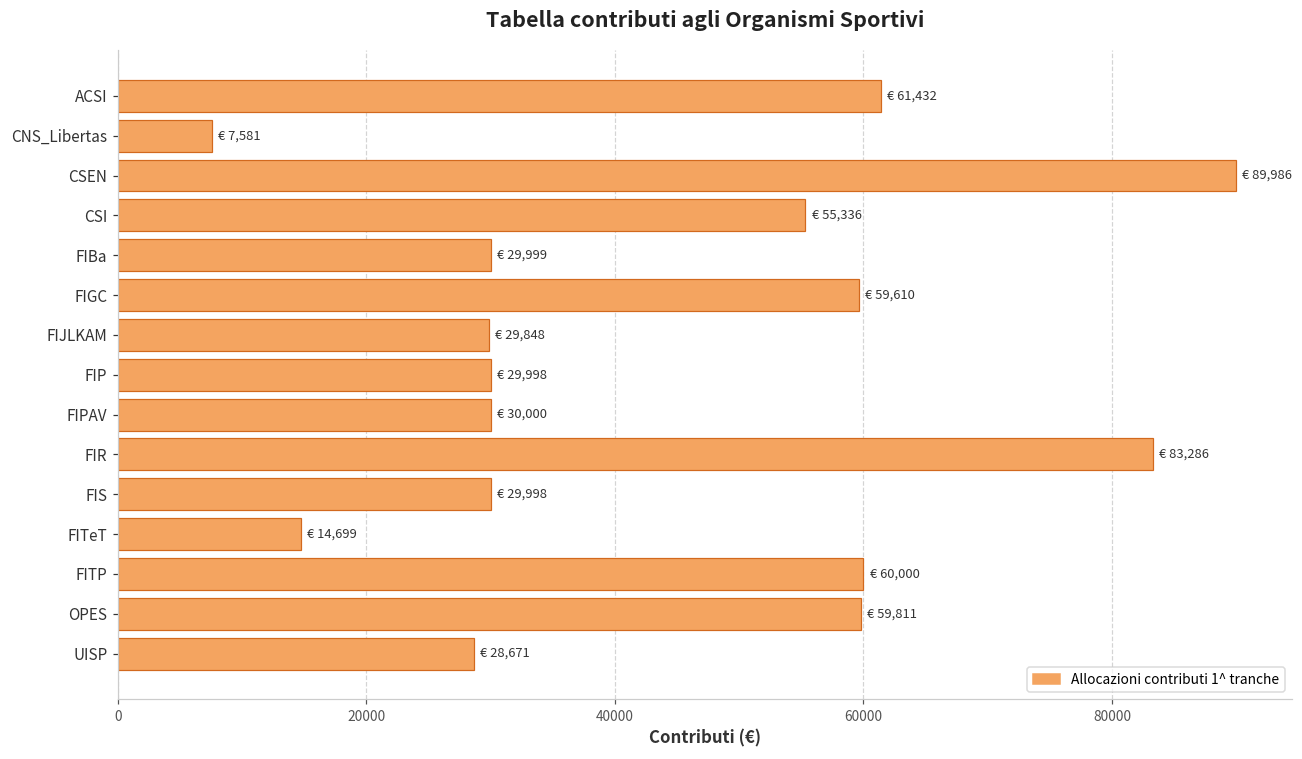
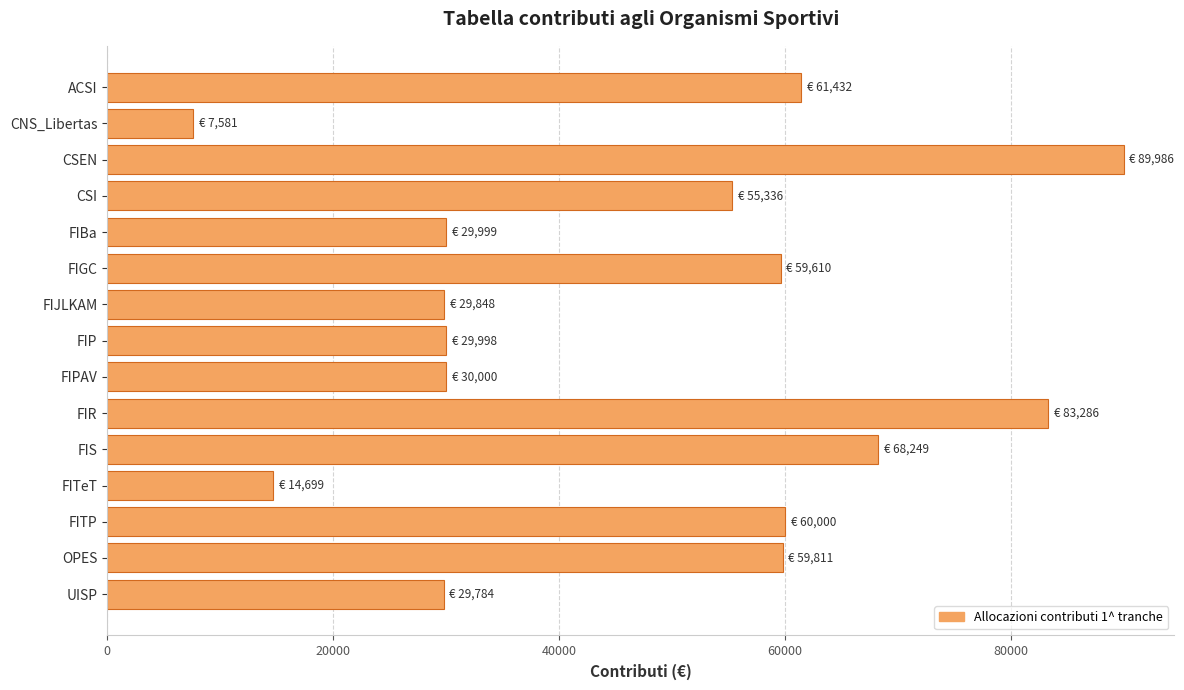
  {
    "ACSI": "61,432",
    "CNS_Libertas": "7,581",
    "CSEN": "89,986",
    "CSI": "55,336",
    "FIBa": "29,999",
    "FIGC": "59,610",
    "FIJLKAM": "29,848",
    "FIP": "29,998",
    "FIPAV": "30,000",
    "FIR": "83,286",
-   "FIS": "29,998",
+   "FIS": "68,249",
    "FITeT": "14,699",
    "FITP": "60,000",
    "OPES": "59,811",
-   "UISP": "28,671"
+   "UISP": "29,784"
  }
